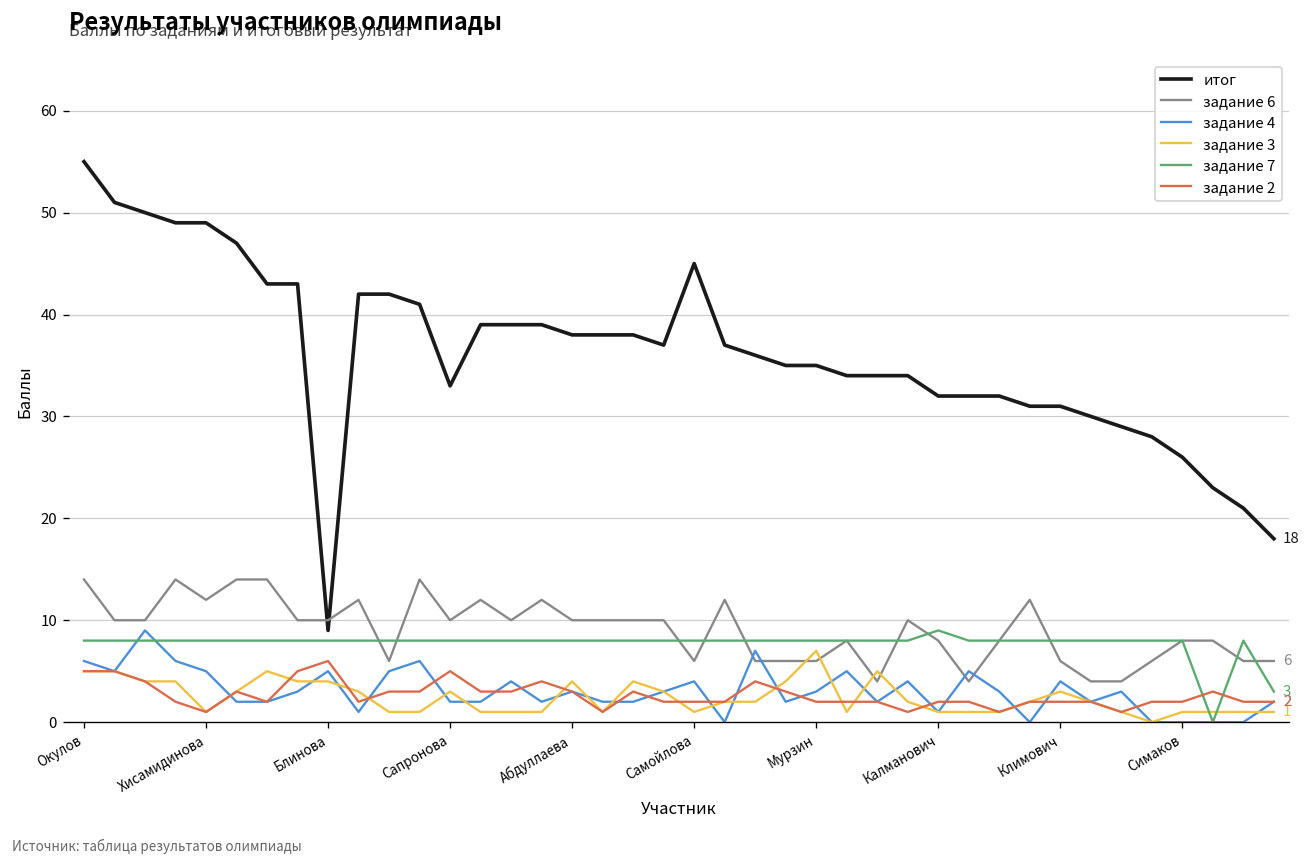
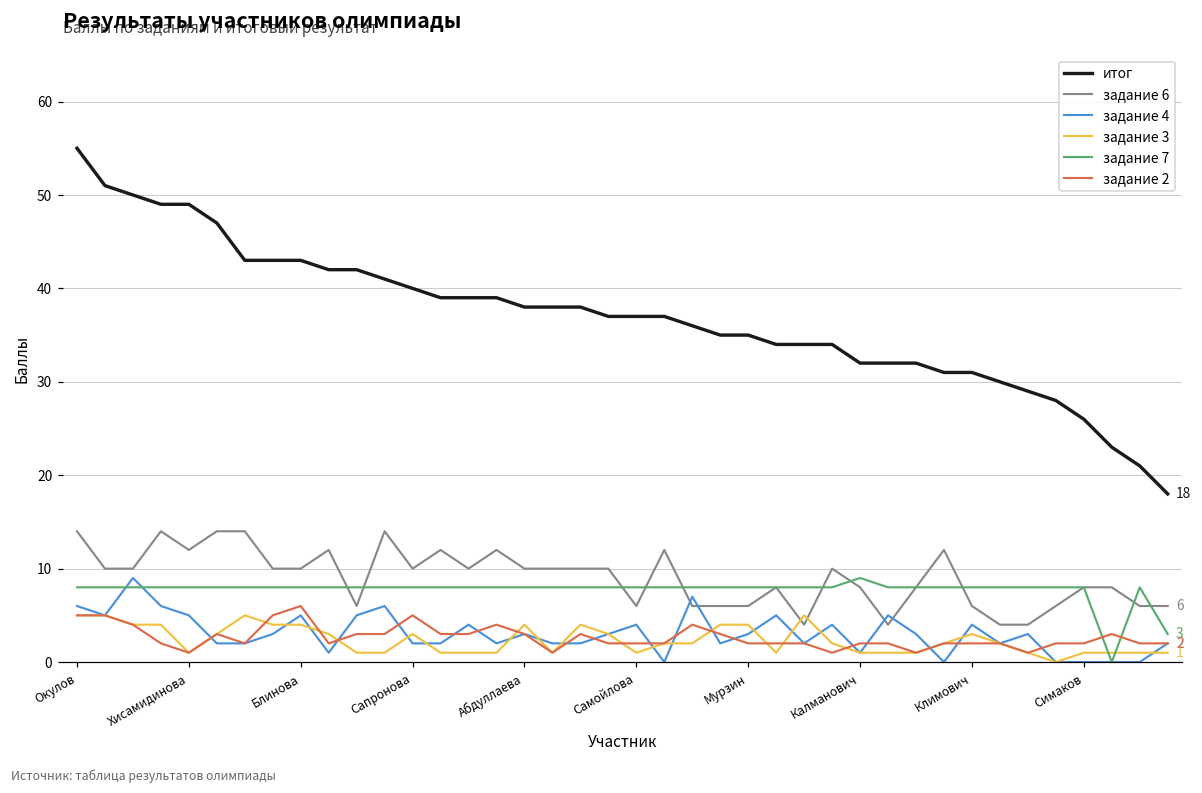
  {
    "итог": {
      "Окулов": 55,
      "Хисамидинова": 49,
-     "Блинова": 9,
-     "Сапронова": 33,
+     "Блинова": 43,
+     "Сапронова": 40,
      "Абдуллаева": 38,
-     "Самойлова": 45,
+     "Самойлова": 37,
      "Мурзин": 35,
      "Калманович": 32,
      "Климович": 31,
      "Симаков": 26
    },
    "задание 6": {
      "Окулов": 14,
      "Хисамидинова": 12,
      "Блинова": 10,
      "Сапронова": 10,
      "Абдуллаева": 10,
      "Самойлова": 6,
      "Мурзин": 6,
      "Калманович": 8,
      "Климович": 6
    },
    "задание 4": {
      "Окулов": 6,
      "Хисамидинова": 5,
      "Блинова": 5,
      "Сапронова": 2,
      "Самойлова": 4,
      "Мурзин": 3,
      "Климович": 4,
      "Симаков": 0
    },
    "задание 3": {
      "Блинова": 4,
      "Сапронова": 3,
      "Абдуллаева": 4,
      "Самойлова": 1,
-     "Мурзин": 7,
+     "Мурзин": 4,
      "Климович": 3,
      "Симаков": 1
    },
    "задание 7": {
      "Окулов": 8,
      "Хисамидинова": 8,
      "Блинова": 8,
      "Сапронова": 8,
      "Абдуллаева": 8,
      "Самойлова": 8,
      "Мурзин": 8,
      "Калманович": 9,
      "Климович": 8
    },
    "задание 2": {
      "Блинова": 6,
      "Сапронова": 5,
      "Самойлова": 2,
      "Мурзин": 2,
      "Калманович": 2,
      "Климович": 2,
      "Симаков": 2
    }
  }
